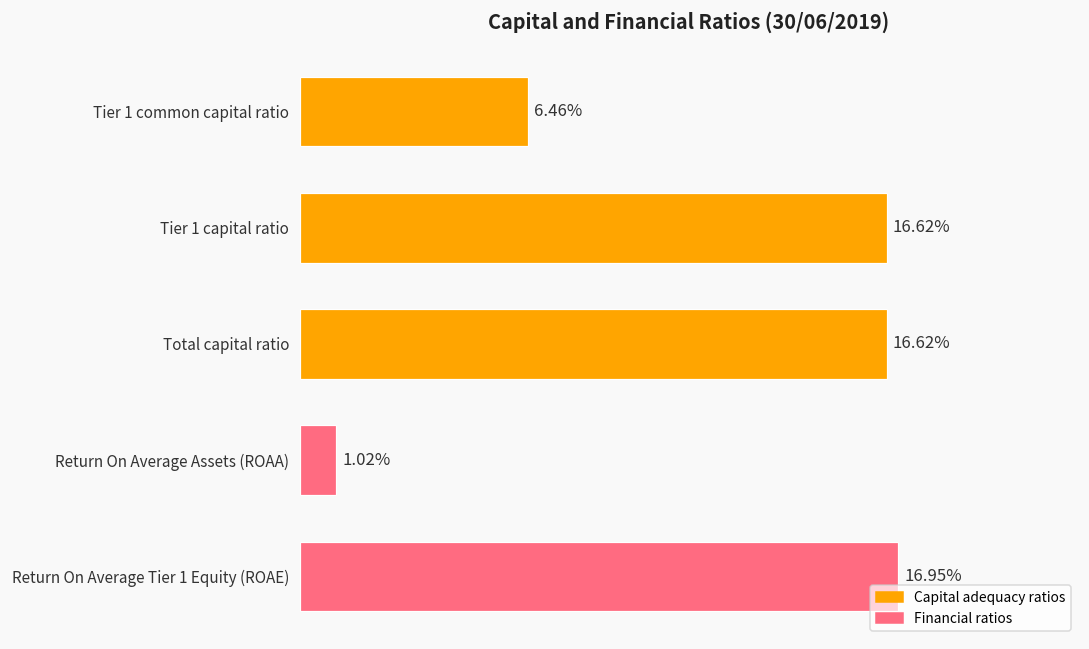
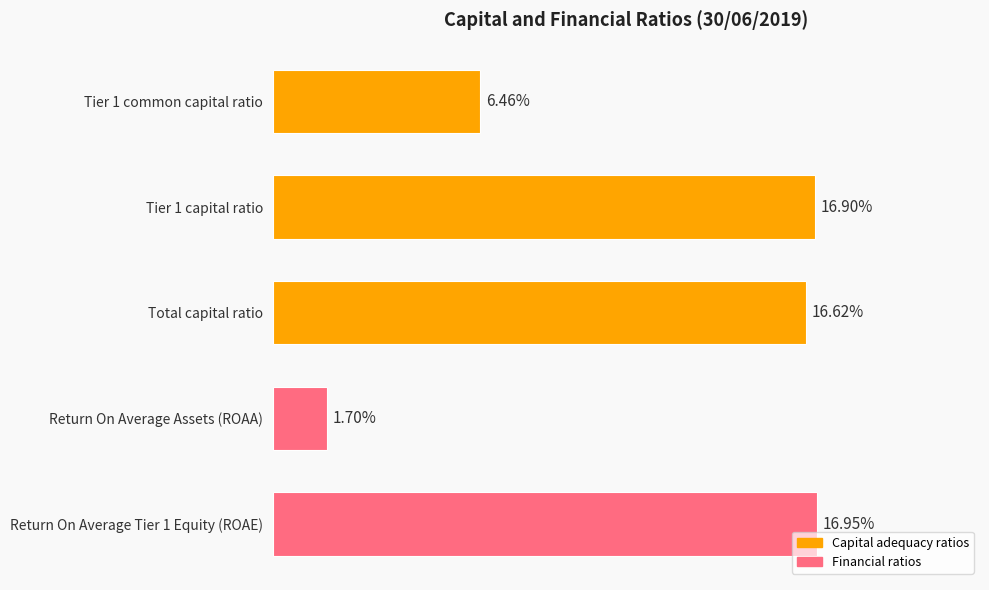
  {
    "Tier 1 common capital ratio": "6.46%",
-   "Tier 1 capital ratio": "16.62%",
+   "Tier 1 capital ratio": "16.90%",
    "Total capital ratio": "16.62%",
-   "Return On Average Assets (ROAA)": "1.02%"
+   "Return On Average Assets (ROAA)": "1.70%"
  }
